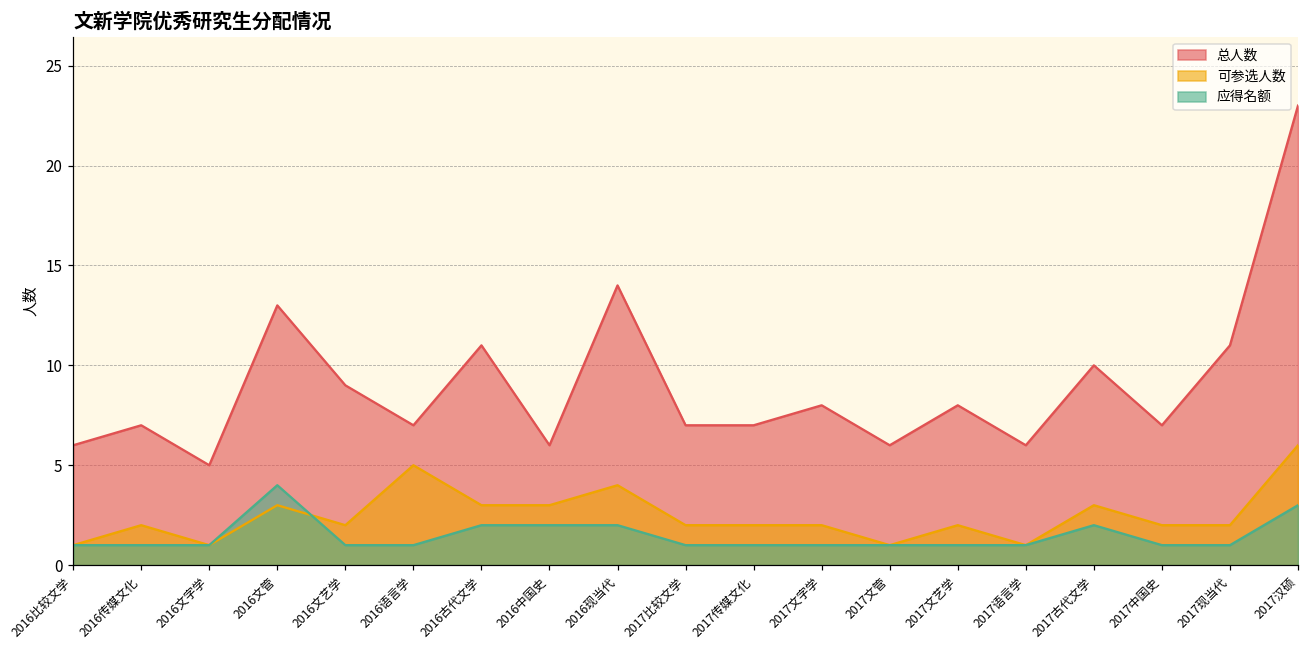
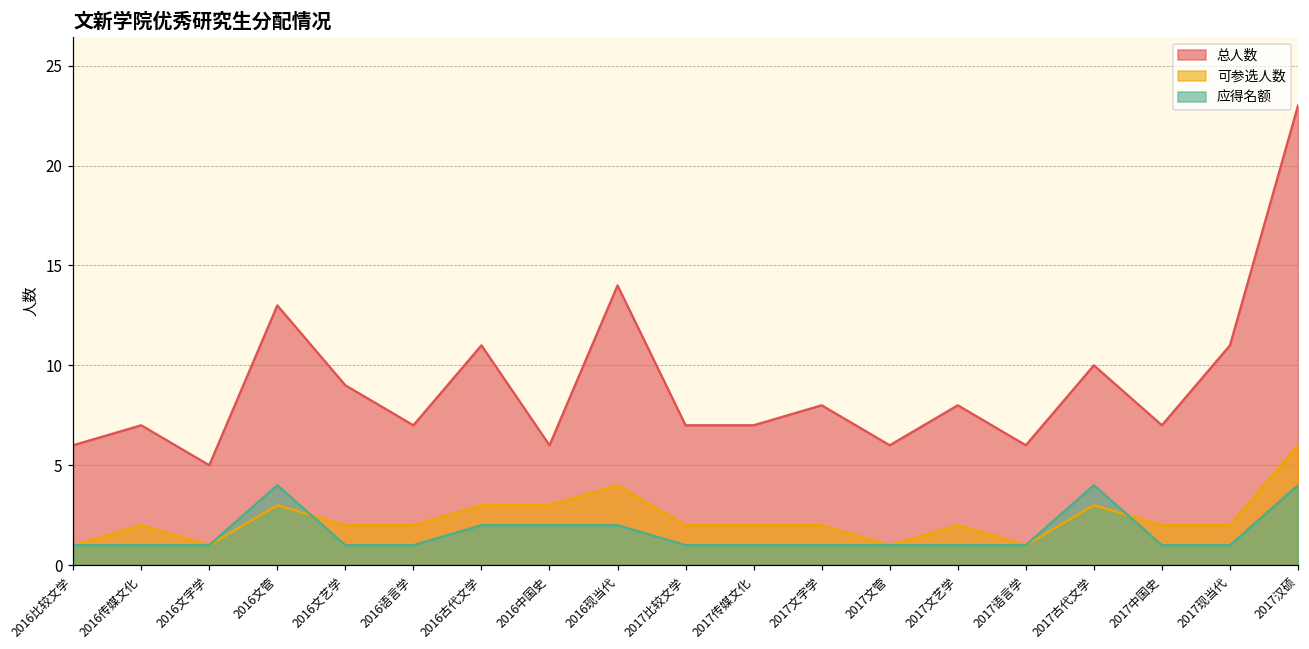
  {
    "总人数": {
      "2016比较文学": 6,
      "2016传媒文化": 7,
      "2016文字学": 5,
      "2016文管": 13,
      "2016文艺学": 9,
      "2016语言学": 7,
      "2016古代文学": 11,
      "2016中国史": 6,
      "2016现当代": 14,
      "2017比较文学": 7,
      "2017传媒文化": 7,
      "2017文字学": 8,
      "2017文管": 6,
      "2017文艺学": 8,
      "2017语言学": 6,
      "2017古代文学": 10,
      "2017中国史": 7,
      "2017现当代": 11,
      "2017汉硕": 23
    },
    "可参选人数": {
      "2016传媒文化": 2,
      "2016文管": 3,
      "2016文艺学": 2,
-     "2016语言学": 5,
+     "2016语言学": 2,
      "2016古代文学": 3,
      "2016中国史": 3,
      "2016现当代": 4,
      "2017比较文学": 2,
      "2017传媒文化": 2,
      "2017文字学": 2,
      "2017文艺学": 2,
      "2017古代文学": 3,
      "2017中国史": 2,
      "2017现当代": 2,
      "2017汉硕": 6
    },
    "应得名额": {
      "2016传媒文化": 1,
      "2016文管": 4,
      "2016文艺学": 1,
      "2016语言学": 1,
      "2016古代文学": 2,
      "2016中国史": 2,
      "2016现当代": 2,
      "2017比较文学": 1,
      "2017传媒文化": 1,
      "2017文字学": 1,
      "2017文艺学": 1,
-     "2017古代文学": 2,
+     "2017古代文学": 4,
      "2017中国史": 1,
      "2017现当代": 1,
-     "2017汉硕": 3
+     "2017汉硕": 4
    }
  }
